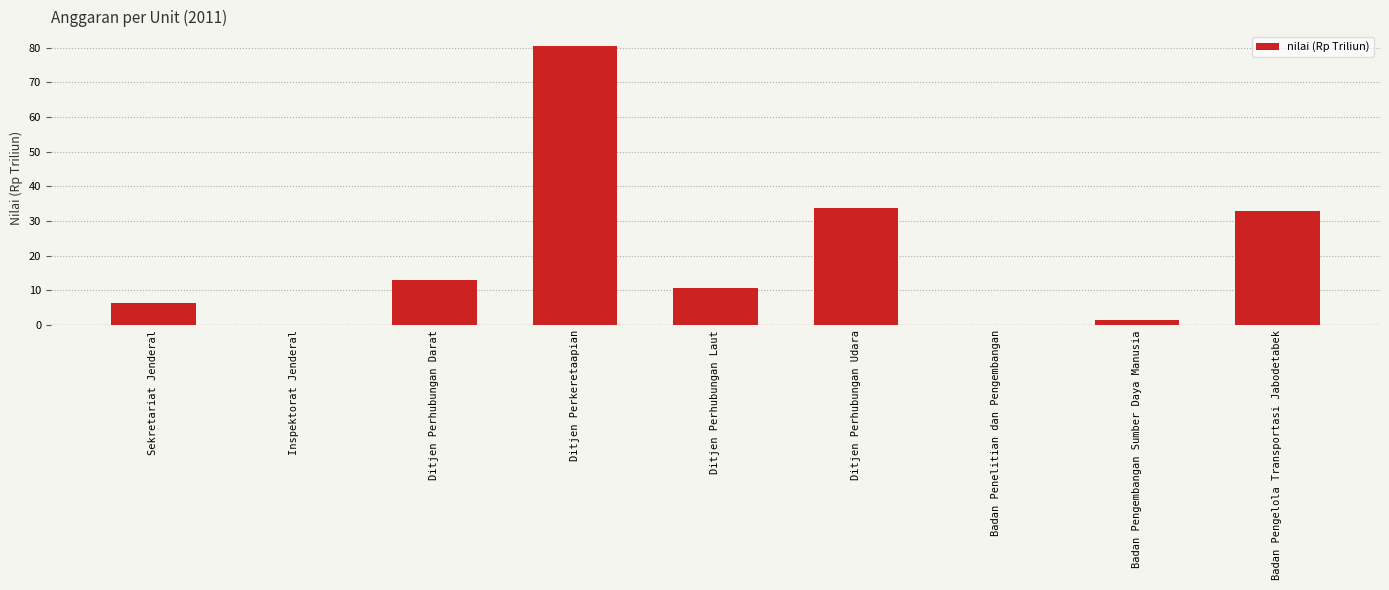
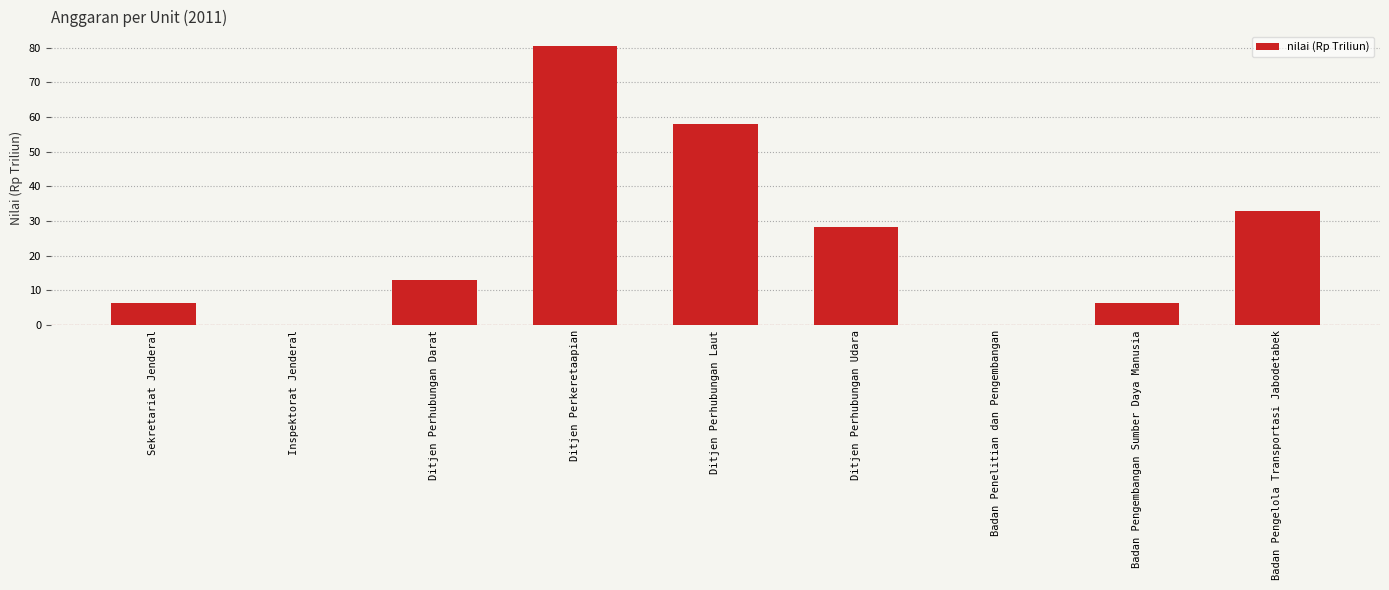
  {
    "Sekretariat Jenderal": 6,
    "Ditjen Perhubungan Darat": 13,
    "Ditjen Perkeretaapian": 81,
-   "Ditjen Perhubungan Laut": 11,
-   "Ditjen Perhubungan Udara": 34,
-   "Badan Pengembangan Sumber Daya Manusia": 1,
+   "Ditjen Perhubungan Laut": 58,
+   "Ditjen Perhubungan Udara": 28,
+   "Badan Pengembangan Sumber Daya Manusia": 6,
    "Badan Pengelola Transportasi Jabodetabek": 33
  }
